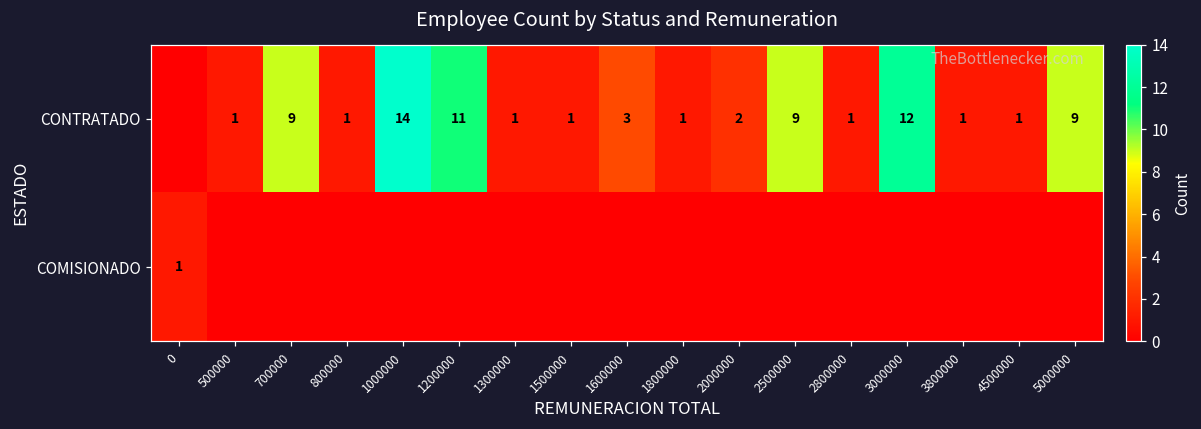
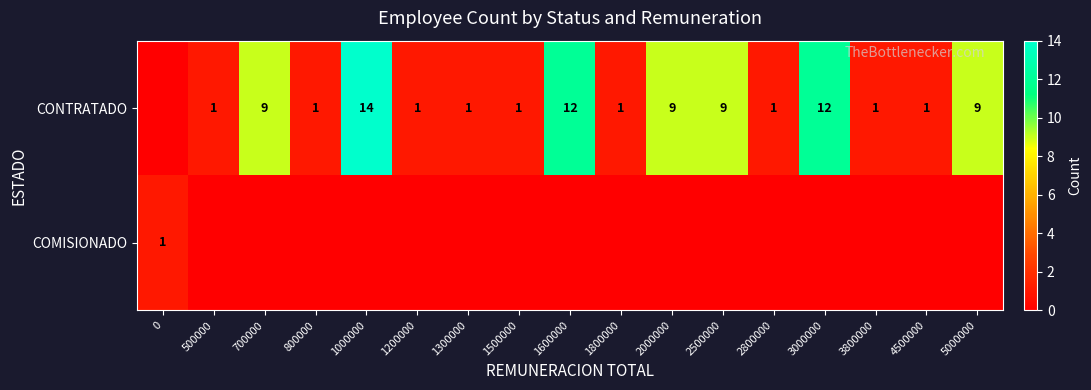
  {
    "CONTRATADO": {
      "500000": 1,
      "700000": 9,
      "800000": 1,
      "1000000": 14,
-     "1200000": 11,
+     "1200000": 1,
      "1300000": 1,
      "1500000": 1,
-     "1600000": 3,
+     "1600000": 12,
      "1800000": 1,
-     "2000000": 2,
+     "2000000": 9,
      "2500000": 9,
      "2800000": 1,
      "3000000": 12,
      "3800000": 1,
      "5000000": 9
    },
    "COMISIONADO": {
      "0": 1
    }
  }
